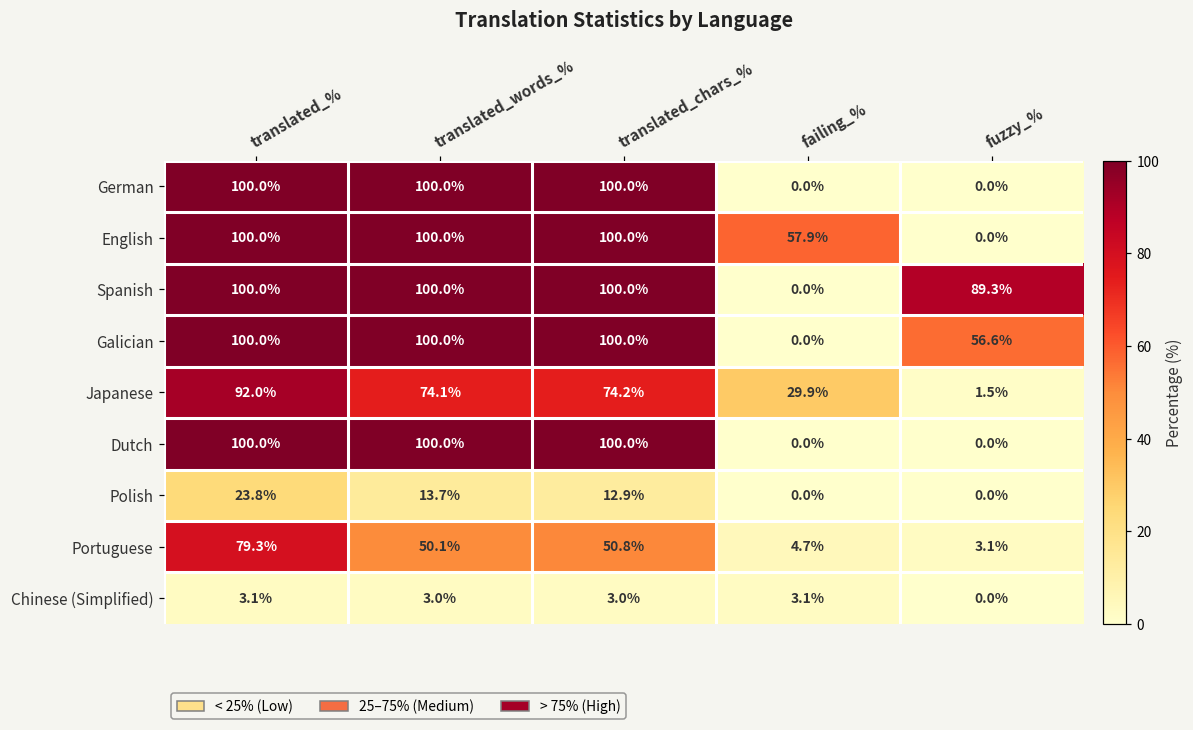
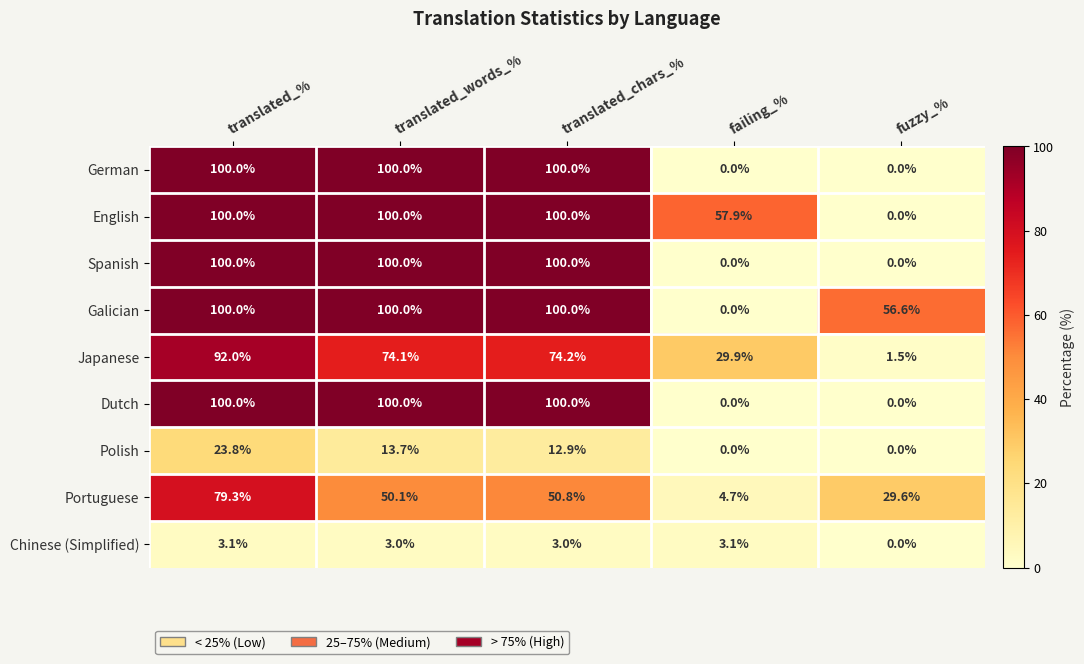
  {
    "German": {
      "translated_%": "100.0%",
      "translated_words_%": "100.0%",
      "translated_chars_%": "100.0%",
      "failing_%": "0.0%",
      "fuzzy_%": "0.0%"
    },
    "English": {
      "translated_%": "100.0%",
      "translated_words_%": "100.0%",
      "translated_chars_%": "100.0%",
      "failing_%": "57.9%",
      "fuzzy_%": "0.0%"
    },
    "Spanish": {
      "translated_%": "100.0%",
      "translated_words_%": "100.0%",
      "translated_chars_%": "100.0%",
      "failing_%": "0.0%",
-     "fuzzy_%": "89.3%"
+     "fuzzy_%": "0.0%"
    },
    "Galician": {
      "translated_%": "100.0%",
      "translated_words_%": "100.0%",
      "translated_chars_%": "100.0%",
      "failing_%": "0.0%",
      "fuzzy_%": "56.6%"
    },
    "Japanese": {
      "translated_%": "92.0%",
      "translated_words_%": "74.1%",
      "translated_chars_%": "74.2%",
      "failing_%": "29.9%",
      "fuzzy_%": "1.5%"
    },
    "Dutch": {
      "translated_%": "100.0%",
      "translated_words_%": "100.0%",
      "translated_chars_%": "100.0%",
      "failing_%": "0.0%",
      "fuzzy_%": "0.0%"
    },
    "Polish": {
      "translated_%": "23.8%",
      "translated_words_%": "13.7%",
      "translated_chars_%": "12.9%",
      "failing_%": "0.0%",
      "fuzzy_%": "0.0%"
    },
    "Portuguese": {
      "translated_%": "79.3%",
      "translated_words_%": "50.1%",
      "translated_chars_%": "50.8%",
      "failing_%": "4.7%",
-     "fuzzy_%": "3.1%"
+     "fuzzy_%": "29.6%"
    },
    "Chinese (Simplified)": {
      "translated_%": "3.1%",
      "translated_words_%": "3.0%",
      "translated_chars_%": "3.0%",
      "failing_%": "3.1%",
      "fuzzy_%": "0.0%"
    }
  }
